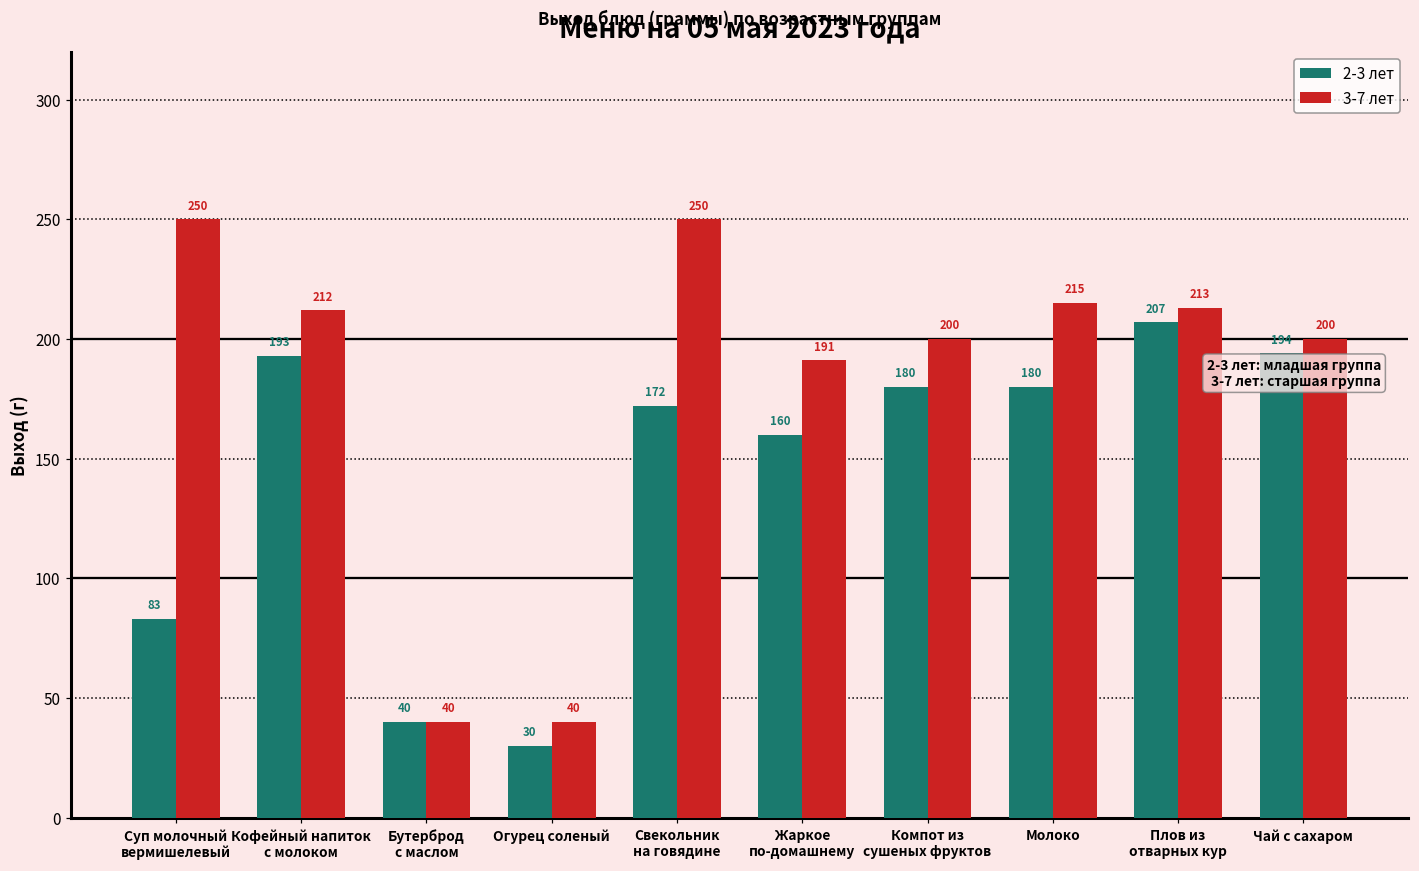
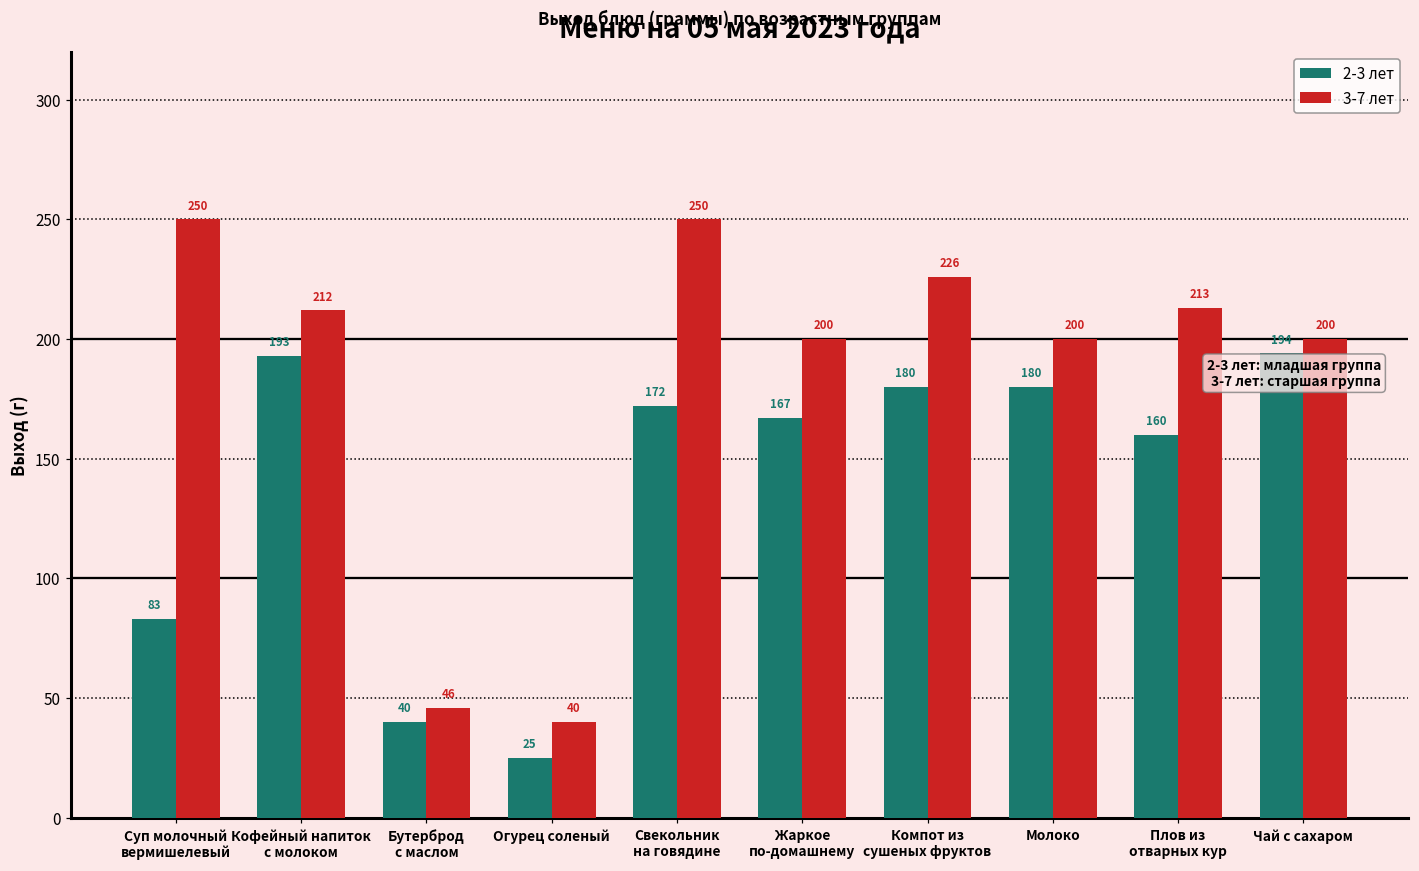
  {
    "2-3 лет": {
      "Суп молочный вермишелевый": 83,
      "Кофейный напиток с молоком": 193,
      "Бутерброд с маслом": 40,
-     "Огурец соленый": 30,
+     "Огурец соленый": 25,
      "Свекольник на говядине": 172,
-     "Жаркое по-домашнему": 160,
+     "Жаркое по-домашнему": 167,
      "Компот из сушеных фруктов": 180,
      "Молоко": 180,
-     "Плов из отварных кур": 207,
+     "Плов из отварных кур": 160,
      "Чай с сахаром": 194
    },
    "3-7 лет": {
      "Суп молочный вермишелевый": 250,
      "Кофейный напиток с молоком": 212,
-     "Бутерброд с маслом": 40,
+     "Бутерброд с маслом": 46,
      "Огурец соленый": 40,
      "Свекольник на говядине": 250,
-     "Жаркое по-домашнему": 191,
-     "Компот из сушеных фруктов": 200,
-     "Молоко": 215,
+     "Жаркое по-домашнему": 200,
+     "Компот из сушеных фруктов": 226,
+     "Молоко": 200,
      "Плов из отварных кур": 213,
      "Чай с сахаром": 200
    }
  }
